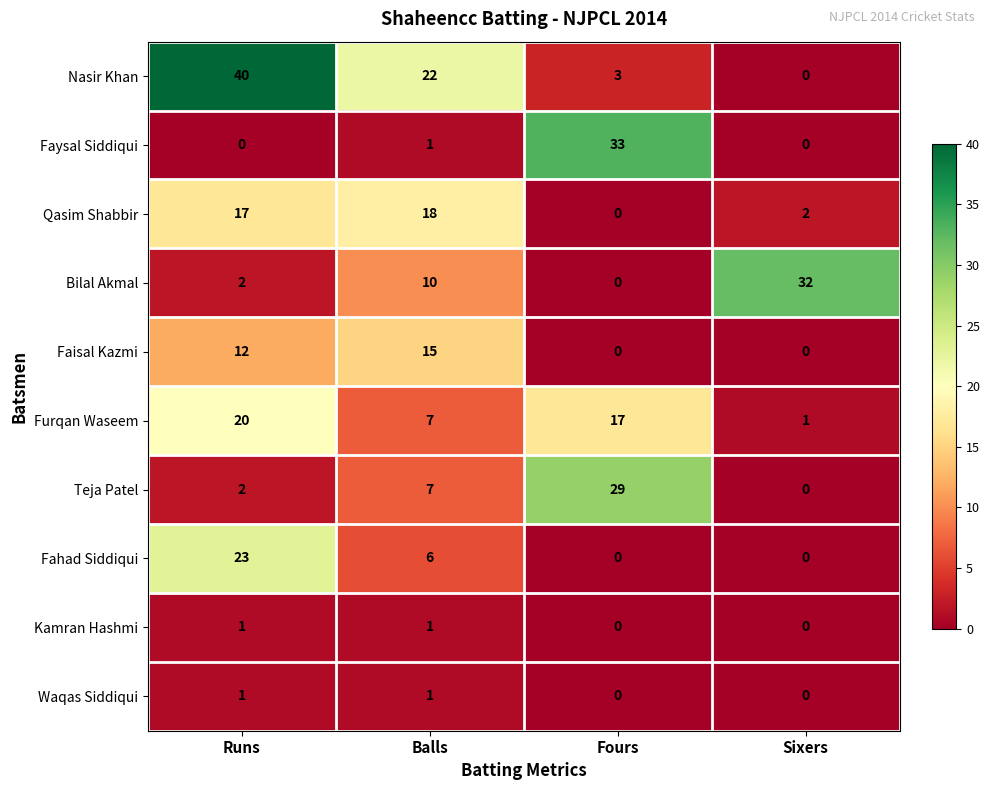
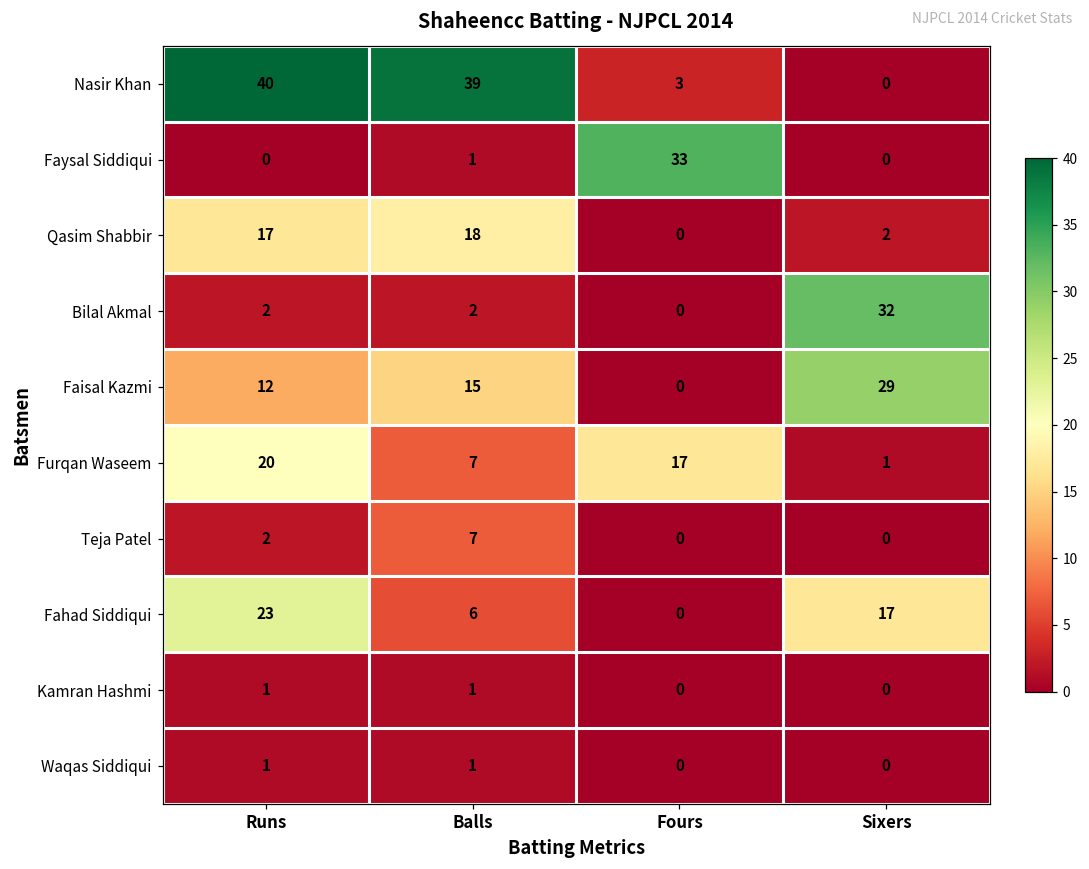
  {
    "Nasir Khan": {
      "Runs": 40,
-     "Balls": 22,
+     "Balls": 39,
      "Fours": 3,
      "Sixers": 0
    },
    "Faysal Siddiqui": {
      "Runs": 0,
      "Balls": 1,
      "Fours": 33,
      "Sixers": 0
    },
    "Qasim Shabbir": {
      "Runs": 17,
      "Balls": 18,
      "Fours": 0,
      "Sixers": 2
    },
    "Bilal Akmal": {
      "Runs": 2,
-     "Balls": 10,
+     "Balls": 2,
      "Fours": 0,
      "Sixers": 32
    },
    "Faisal Kazmi": {
      "Runs": 12,
      "Balls": 15,
      "Fours": 0,
-     "Sixers": 0
+     "Sixers": 29
    },
    "Furqan Waseem": {
      "Runs": 20,
      "Balls": 7,
      "Fours": 17,
      "Sixers": 1
    },
    "Teja Patel": {
      "Runs": 2,
      "Balls": 7,
-     "Fours": 29,
+     "Fours": 0,
      "Sixers": 0
    },
    "Fahad Siddiqui": {
      "Runs": 23,
      "Balls": 6,
      "Fours": 0,
-     "Sixers": 0
+     "Sixers": 17
    },
    "Kamran Hashmi": {
      "Runs": 1,
      "Balls": 1,
      "Fours": 0,
      "Sixers": 0
    },
    "Waqas Siddiqui": {
      "Runs": 1,
      "Balls": 1,
      "Fours": 0,
      "Sixers": 0
    }
  }
